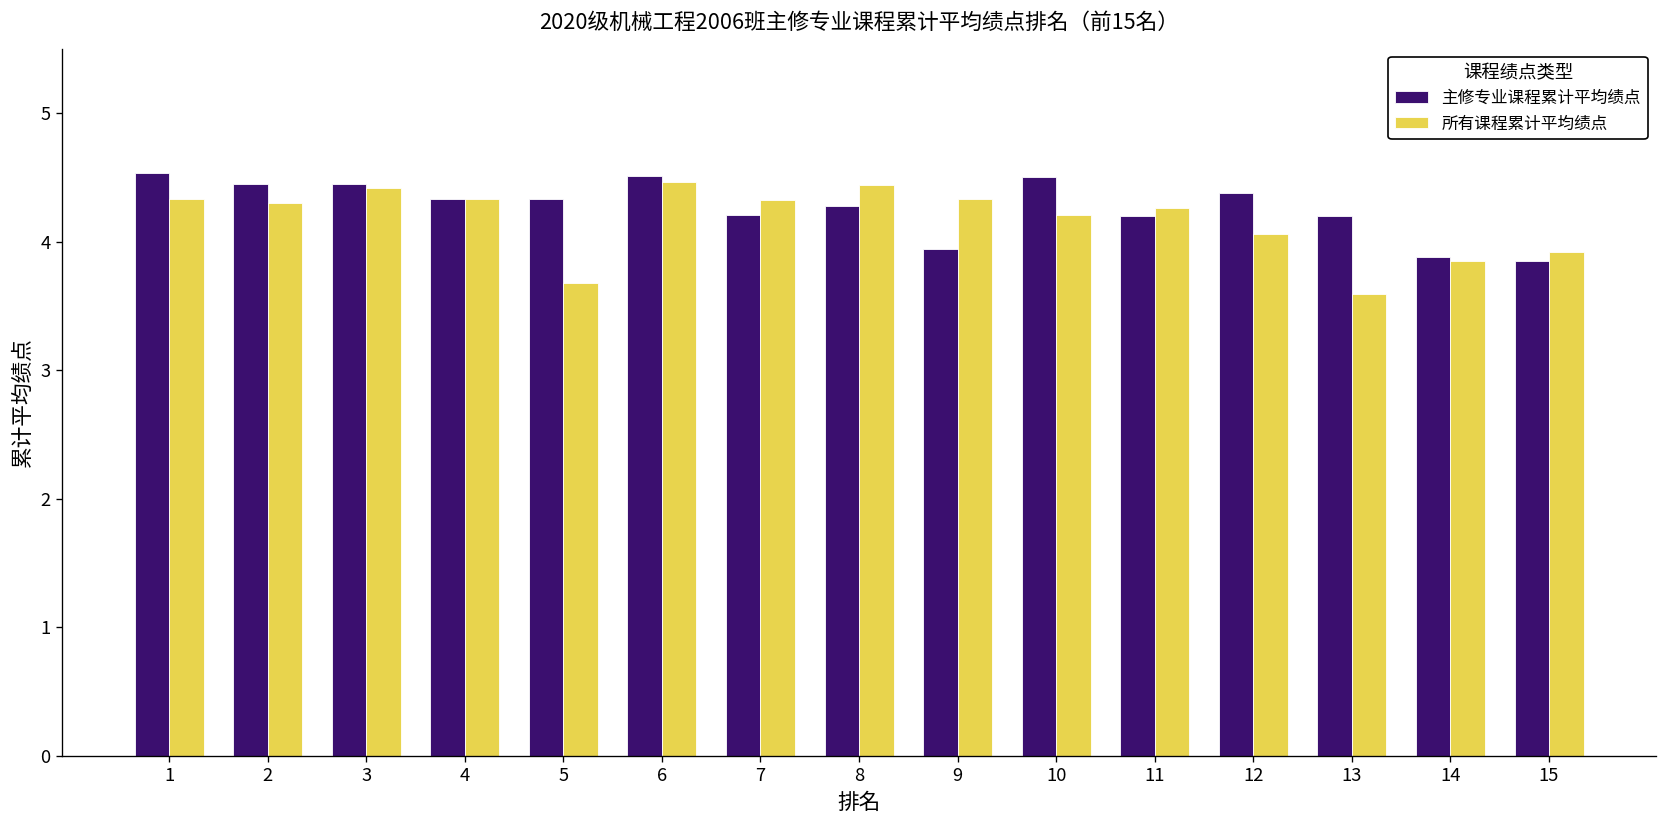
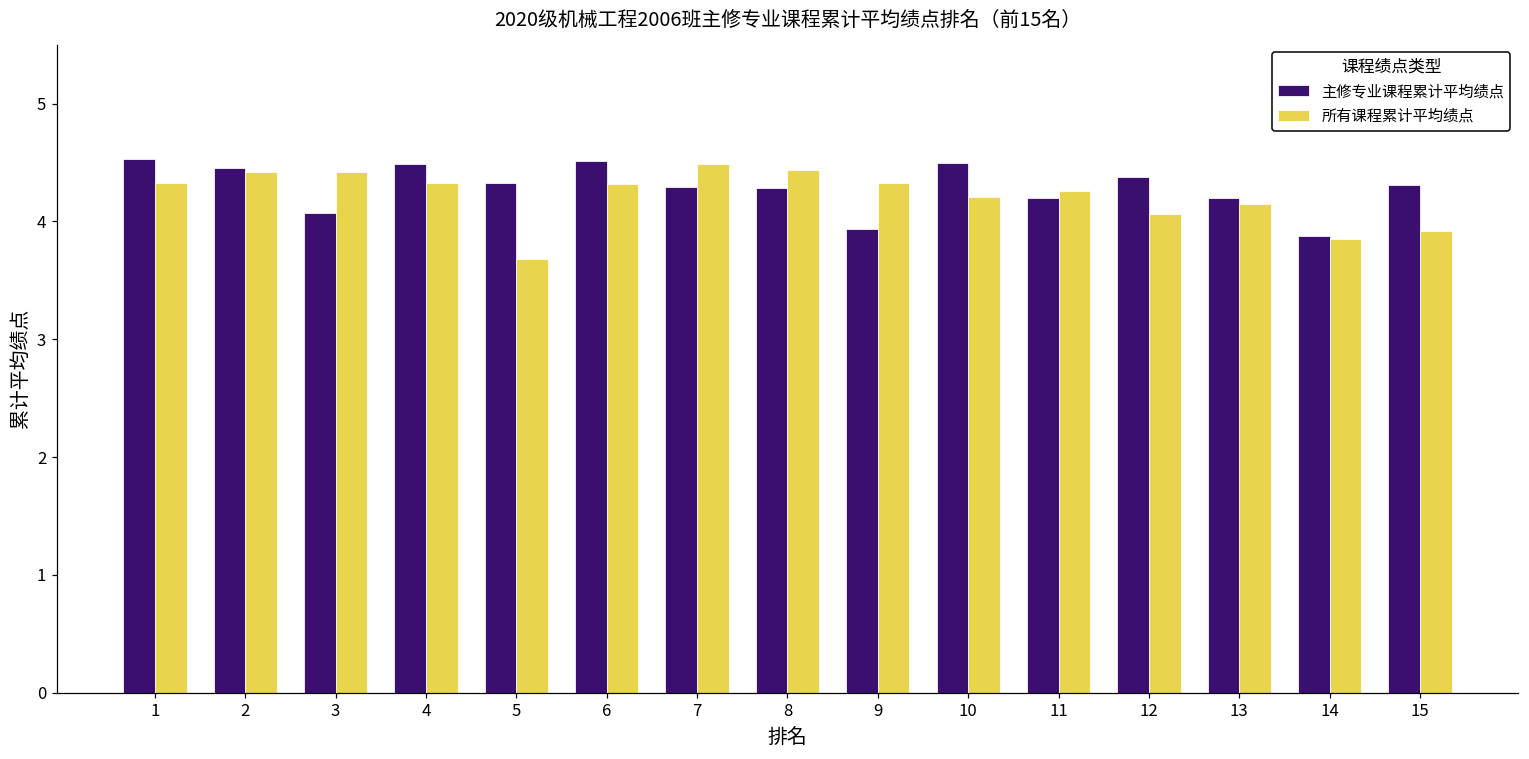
  {
    "主修专业课程累计平均绩点": {
      "1": 4.53,
      "2": 4.45,
-     "3": 4.45,
-     "4": 4.33,
+     "3": 4.07,
+     "4": 4.49,
      "5": 4.33,
      "6": 4.51,
-     "7": 4.21,
+     "7": 4.29,
      "8": 4.28,
      "9": 3.94,
      "10": 4.50,
      "11": 4.20,
      "12": 4.38,
      "13": 4.20,
      "14": 3.88,
-     "15": 3.85
+     "15": 4.31
    },
    "所有课程累计平均绩点": {
      "1": 4.33,
-     "2": 4.30,
+     "2": 4.42,
      "3": 4.42,
      "4": 4.33,
      "5": 3.68,
-     "6": 4.46,
-     "7": 4.32,
+     "6": 4.32,
+     "7": 4.49,
      "8": 4.44,
      "9": 4.33,
      "10": 4.21,
      "11": 4.26,
      "12": 4.06,
-     "13": 3.59,
+     "13": 4.15,
      "14": 3.85,
      "15": 3.92
    }
  }
